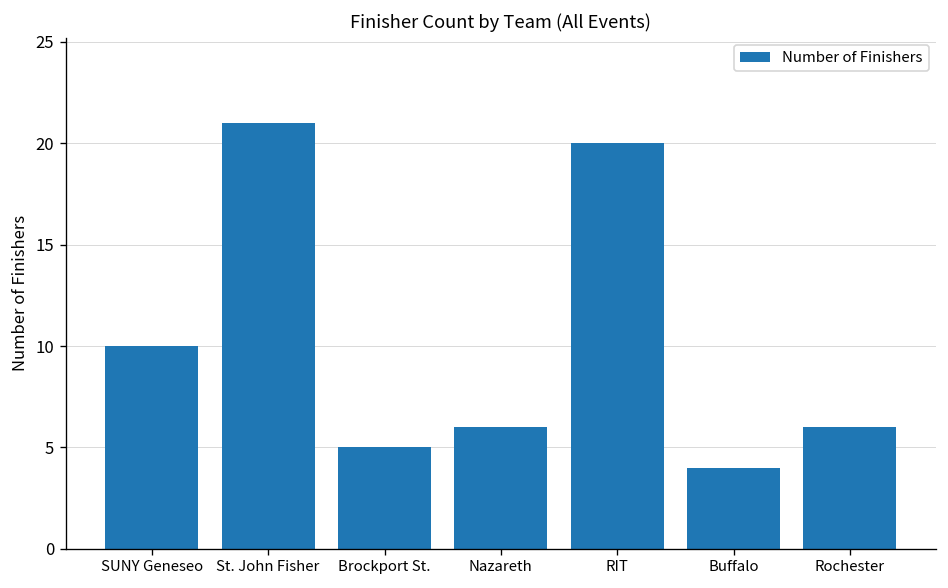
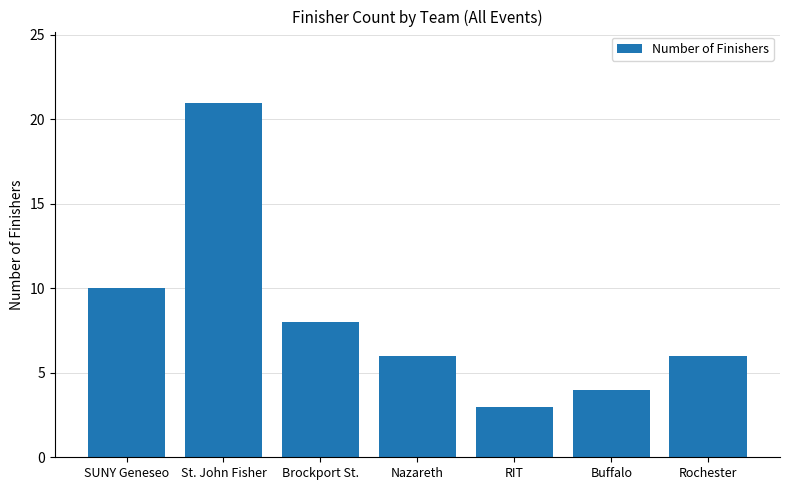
  {
    "SUNY Geneseo": 10,
    "St. John Fisher": 21,
-   "Brockport St.": 5,
+   "Brockport St.": 8,
    "Nazareth": 6,
-   "RIT": 20,
+   "RIT": 3,
    "Buffalo": 4,
    "Rochester": 6
  }
